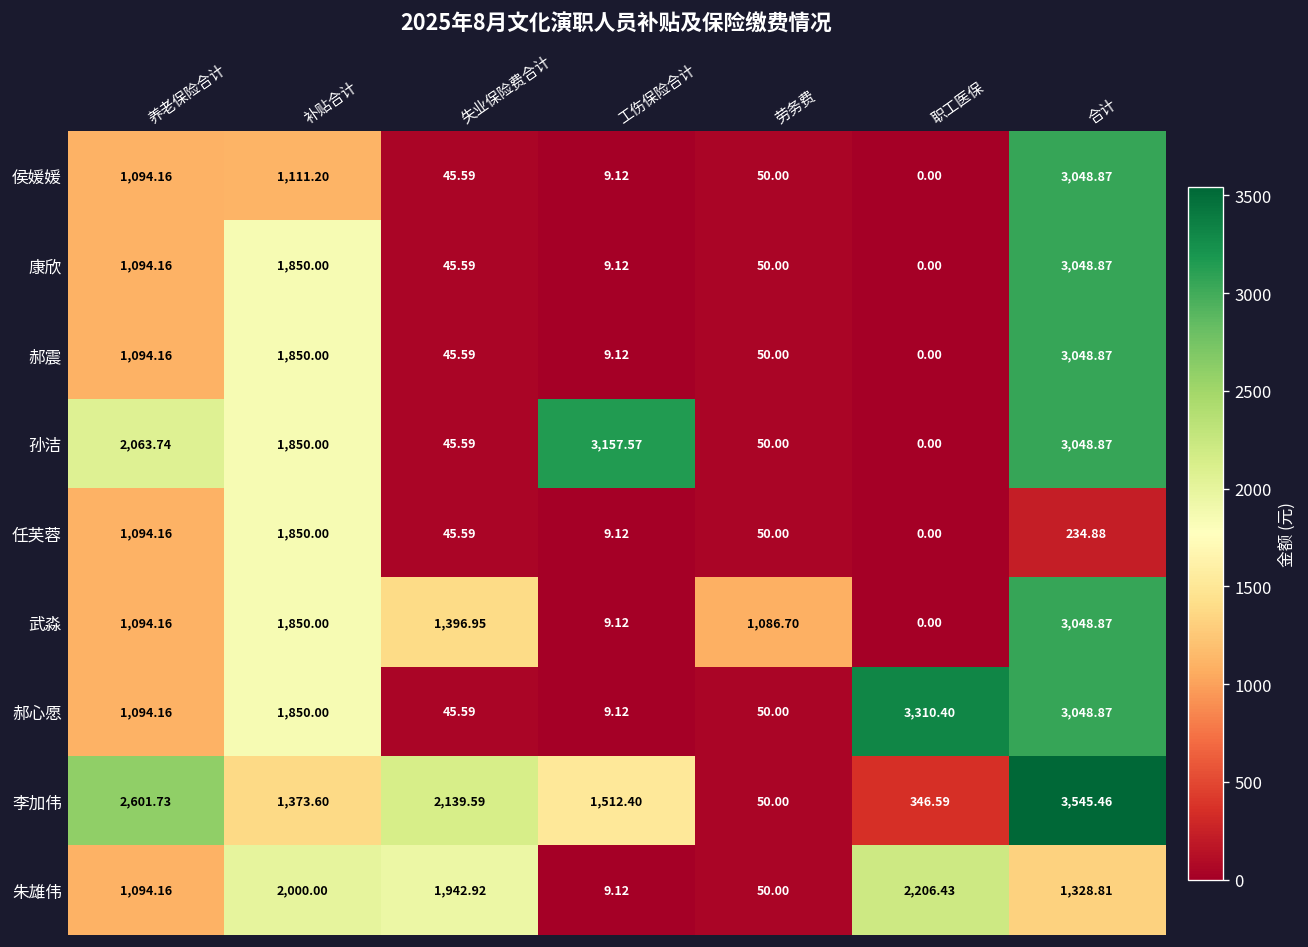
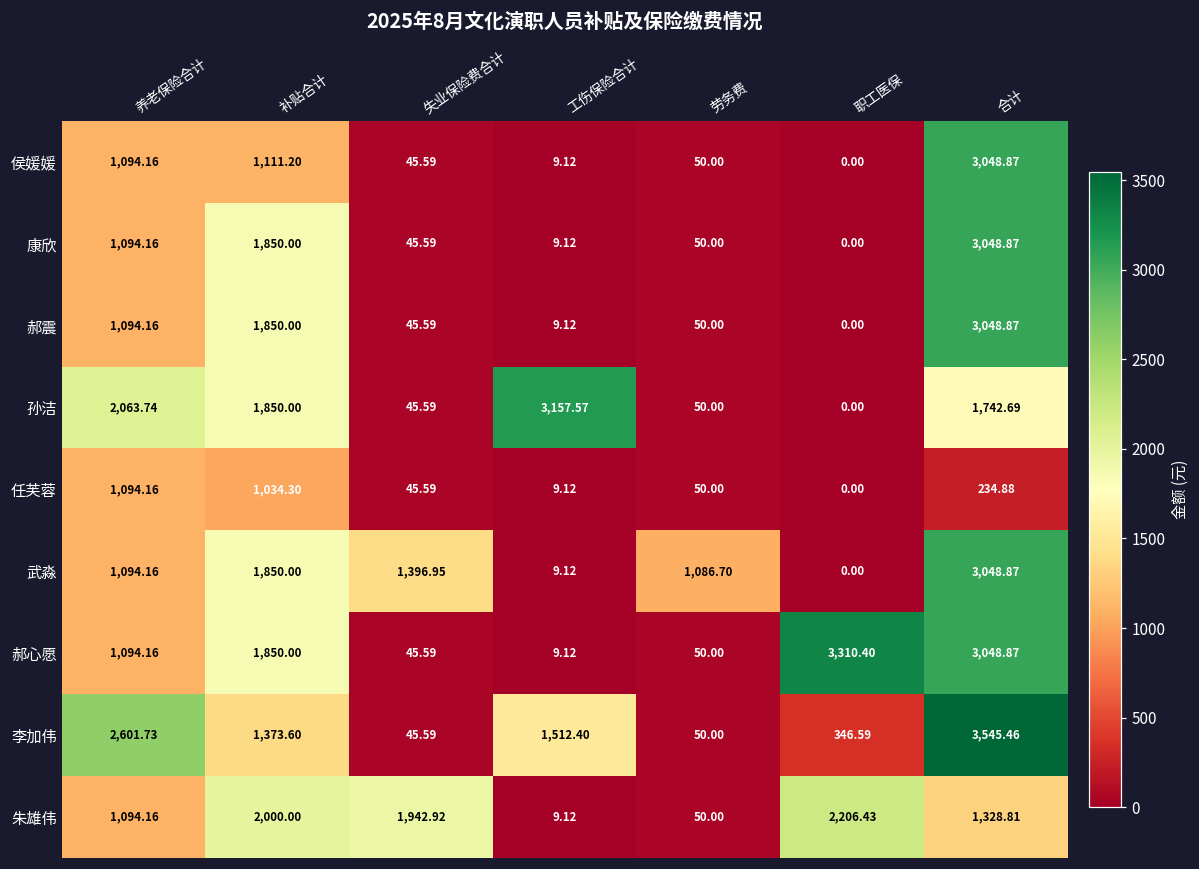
  {
    "侯媛媛": {
      "养老保险合计": "1,094.16",
      "补贴合计": "1,111.20",
      "失业保险费合计": "45.59",
      "工伤保险合计": "9.12",
      "劳务费": "50.00",
      "职工医保": "0.00",
      "合计": "3,048.87"
    },
    "康欣": {
      "养老保险合计": "1,094.16",
      "补贴合计": "1,850.00",
      "失业保险费合计": "45.59",
      "工伤保险合计": "9.12",
      "劳务费": "50.00",
      "职工医保": "0.00",
      "合计": "3,048.87"
    },
    "郝震": {
      "养老保险合计": "1,094.16",
      "补贴合计": "1,850.00",
      "失业保险费合计": "45.59",
      "工伤保险合计": "9.12",
      "劳务费": "50.00",
      "职工医保": "0.00",
      "合计": "3,048.87"
    },
    "孙洁": {
      "养老保险合计": "2,063.74",
      "补贴合计": "1,850.00",
      "失业保险费合计": "45.59",
      "工伤保险合计": "3,157.57",
      "劳务费": "50.00",
      "职工医保": "0.00",
-     "合计": "3,048.87"
+     "合计": "1,742.69"
    },
    "任芙蓉": {
      "养老保险合计": "1,094.16",
-     "补贴合计": "1,850.00",
+     "补贴合计": "1,034.30",
      "失业保险费合计": "45.59",
      "工伤保险合计": "9.12",
      "劳务费": "50.00",
      "职工医保": "0.00",
      "合计": "234.88"
    },
    "武淼": {
      "养老保险合计": "1,094.16",
      "补贴合计": "1,850.00",
      "失业保险费合计": "1,396.95",
      "工伤保险合计": "9.12",
      "劳务费": "1,086.70",
      "职工医保": "0.00",
      "合计": "3,048.87"
    },
    "郝心愿": {
      "养老保险合计": "1,094.16",
      "补贴合计": "1,850.00",
      "失业保险费合计": "45.59",
      "工伤保险合计": "9.12",
      "劳务费": "50.00",
      "职工医保": "3,310.40",
      "合计": "3,048.87"
    },
    "李加伟": {
      "养老保险合计": "2,601.73",
      "补贴合计": "1,373.60",
-     "失业保险费合计": "2,139.59",
+     "失业保险费合计": "45.59",
      "工伤保险合计": "1,512.40",
      "劳务费": "50.00",
      "职工医保": "346.59",
      "合计": "3,545.46"
    },
    "朱雄伟": {
      "养老保险合计": "1,094.16",
      "补贴合计": "2,000.00",
      "失业保险费合计": "1,942.92",
      "工伤保险合计": "9.12",
      "劳务费": "50.00",
      "职工医保": "2,206.43",
      "合计": "1,328.81"
    }
  }
